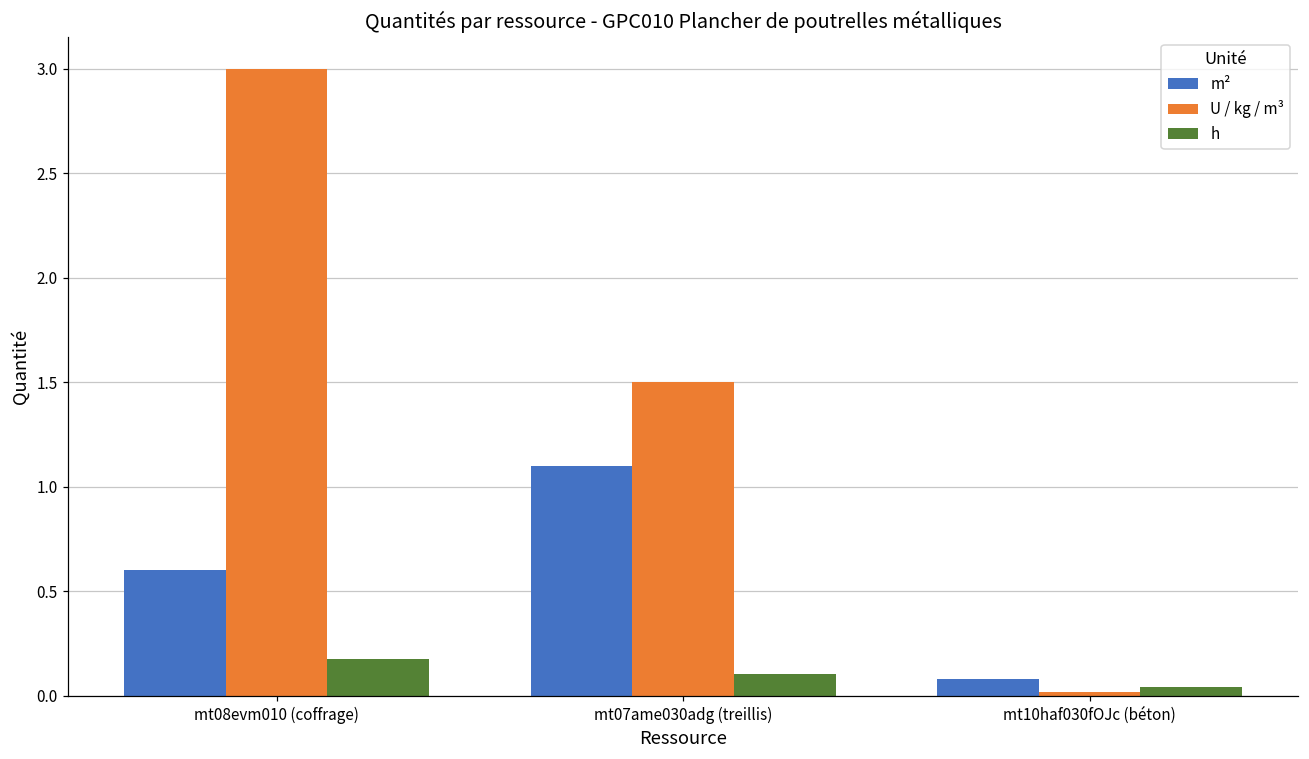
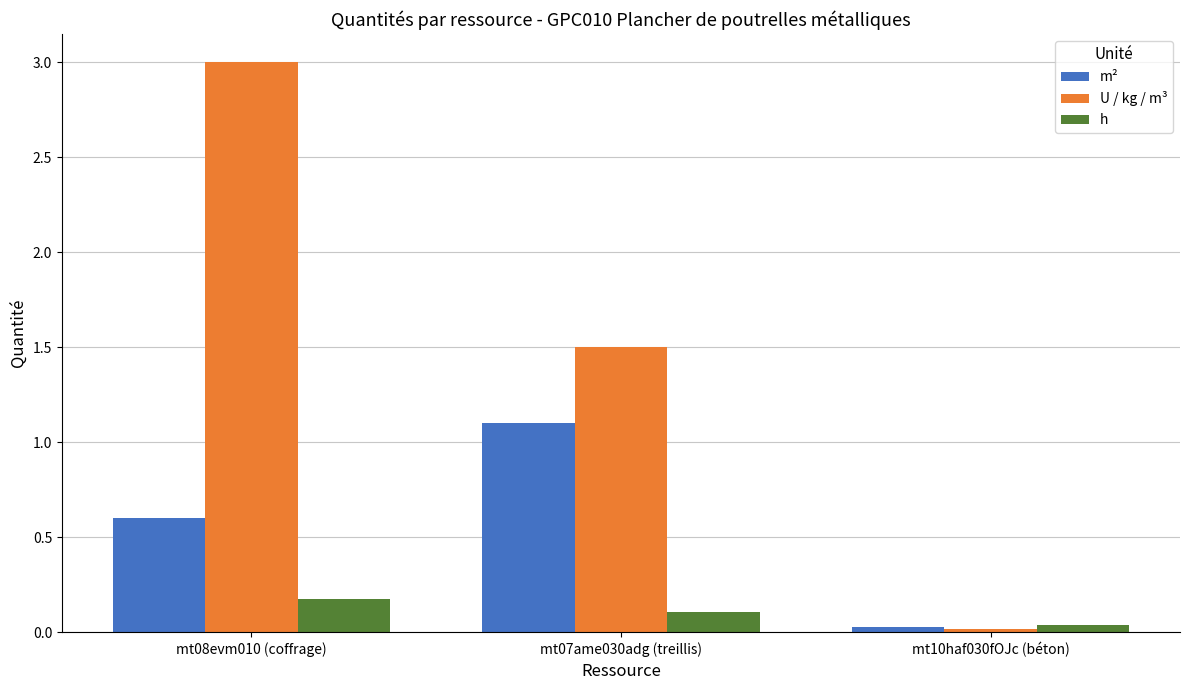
  {
    "m²": {
      "mt08evm010 (coffrage)": 0.60,
      "mt07ame030adg (treillis)": 1.10,
-     "mt10haf030fOJc (béton)": 0.08
+     "mt10haf030fOJc (béton)": 0.03
    },
    "U / kg / m³": {
      "mt08evm010 (coffrage)": 3.00,
      "mt07ame030adg (treillis)": 1.50,
      "mt10haf030fOJc (béton)": 0.02
    },
    "h": {
      "mt08evm010 (coffrage)": 0.18,
      "mt07ame030adg (treillis)": 0.11,
      "mt10haf030fOJc (béton)": 0.04
    }
  }
